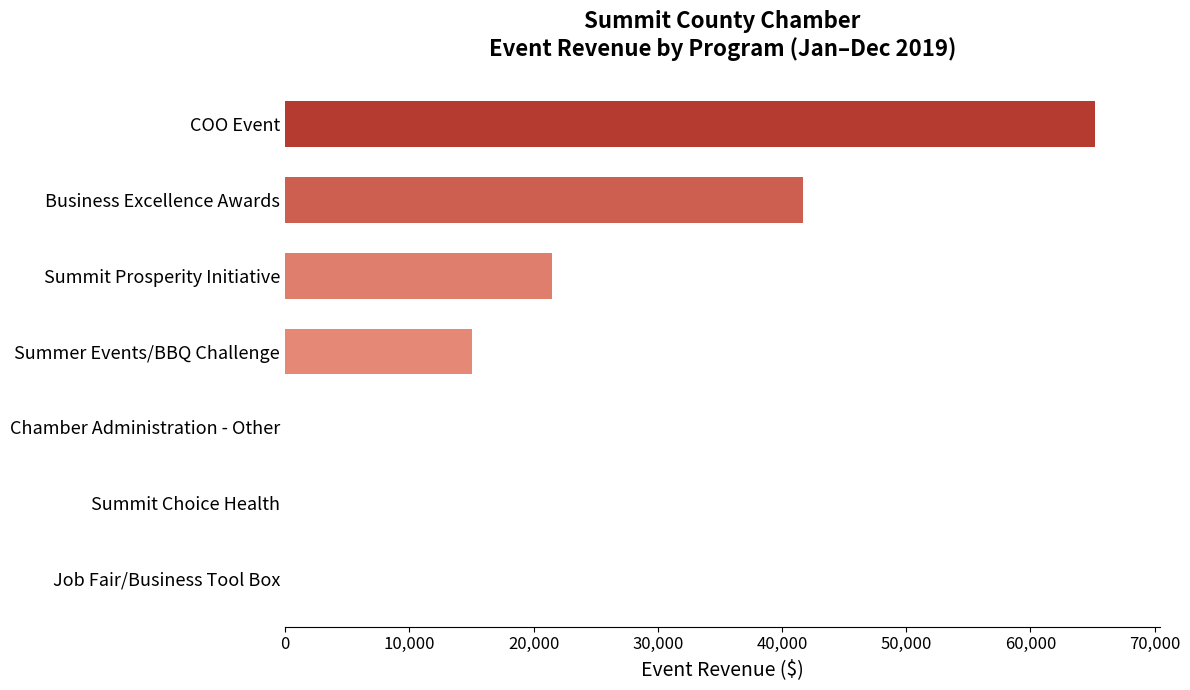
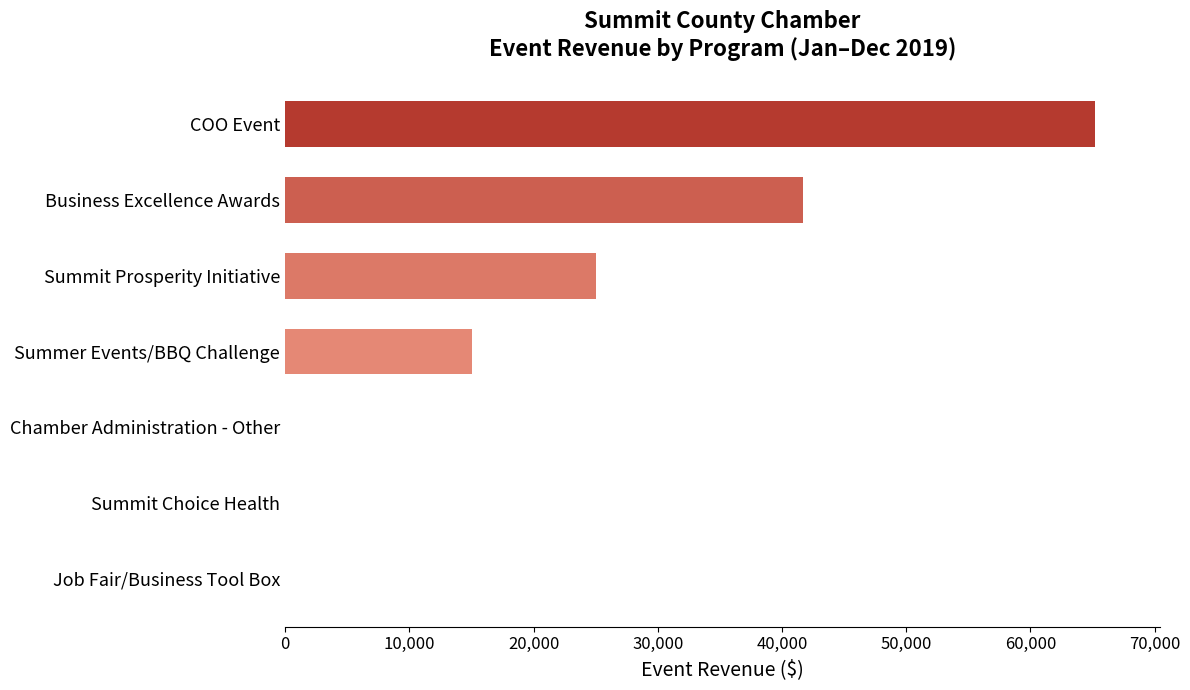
  {
    "COO Event": "65,200",
    "Business Excellence Awards": "41,700",
-   "Summit Prosperity Initiative": "21,500",
+   "Summit Prosperity Initiative": "25,000",
    "Summer Events/BBQ Challenge": "15,000",
    "Chamber Administration - Other": "0",
    "Summit Choice Health": "0",
    "Job Fair/Business Tool Box": "0"
  }
